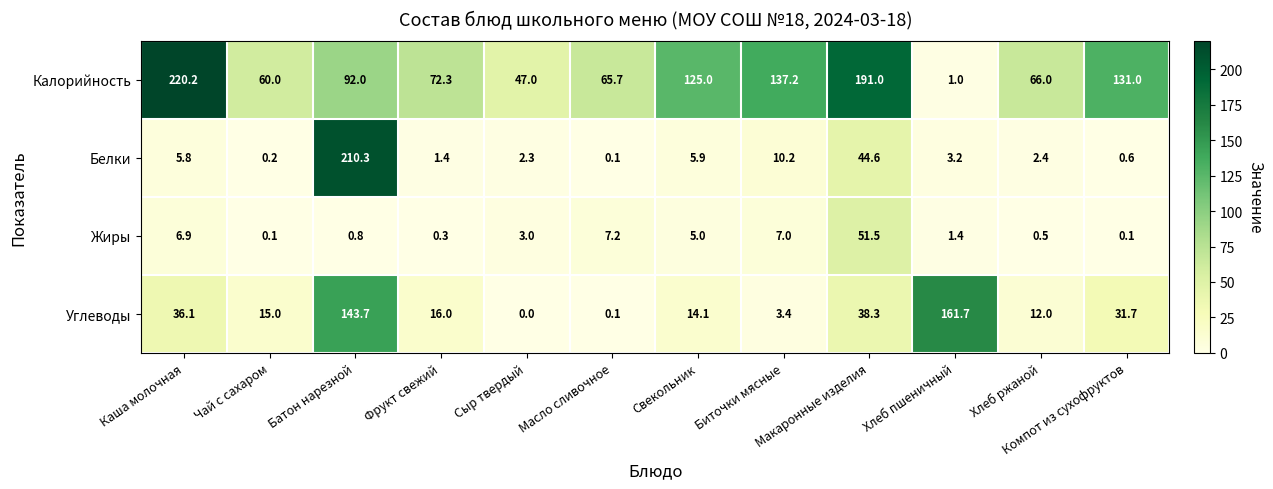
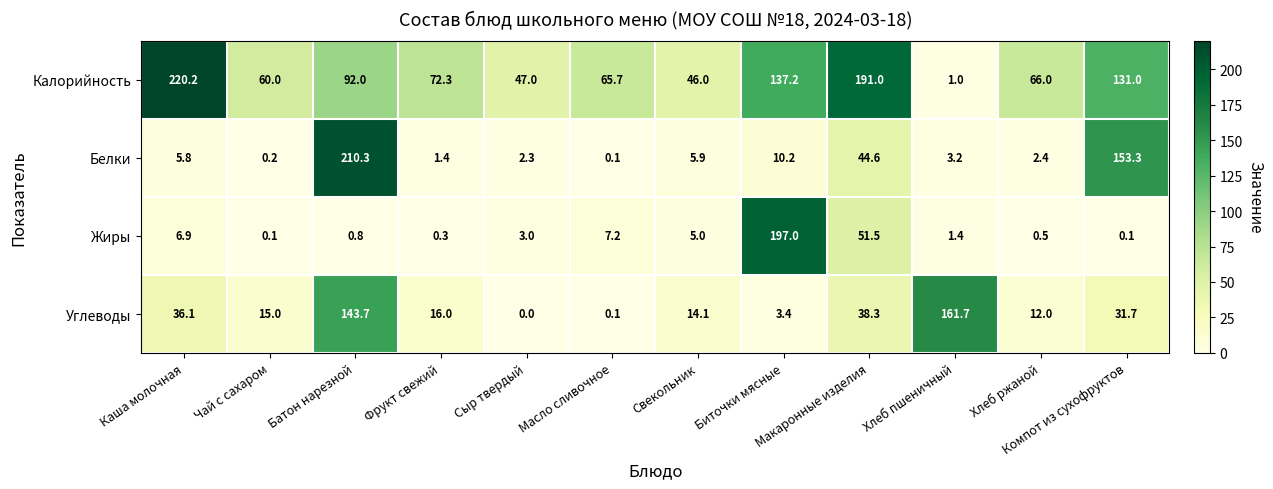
  {
    "Калорийность": {
      "Каша молочная": 220.2,
      "Чай с сахаром": 60.0,
      "Батон нарезной": 92.0,
      "Фрукт свежий": 72.3,
      "Сыр твердый": 47.0,
      "Масло сливочное": 65.7,
-     "Свекольник": 125.0,
+     "Свекольник": 46.0,
      "Биточки мясные": 137.2,
      "Макаронные изделия": 191.0,
      "Хлеб пшеничный": 1.0,
      "Хлеб ржаной": 66.0,
      "Компот из сухофруктов": 131.0
    },
    "Белки": {
      "Каша молочная": 5.8,
      "Чай с сахаром": 0.2,
      "Батон нарезной": 210.3,
      "Фрукт свежий": 1.4,
      "Сыр твердый": 2.3,
      "Масло сливочное": 0.1,
      "Свекольник": 5.9,
      "Биточки мясные": 10.2,
      "Макаронные изделия": 44.6,
      "Хлеб пшеничный": 3.2,
      "Хлеб ржаной": 2.4,
-     "Компот из сухофруктов": 0.6
+     "Компот из сухофруктов": 153.3
    },
    "Жиры": {
      "Каша молочная": 6.9,
      "Чай с сахаром": 0.1,
      "Батон нарезной": 0.8,
      "Фрукт свежий": 0.3,
      "Сыр твердый": 3.0,
      "Масло сливочное": 7.2,
      "Свекольник": 5.0,
-     "Биточки мясные": 7.0,
+     "Биточки мясные": 197.0,
      "Макаронные изделия": 51.5,
      "Хлеб пшеничный": 1.4,
      "Хлеб ржаной": 0.5,
      "Компот из сухофруктов": 0.1
    },
    "Углеводы": {
      "Каша молочная": 36.1,
      "Чай с сахаром": 15.0,
      "Батон нарезной": 143.7,
      "Фрукт свежий": 16.0,
      "Сыр твердый": 0.0,
      "Масло сливочное": 0.1,
      "Свекольник": 14.1,
      "Биточки мясные": 3.4,
      "Макаронные изделия": 38.3,
      "Хлеб пшеничный": 161.7,
      "Хлеб ржаной": 12.0,
      "Компот из сухофруктов": 31.7
    }
  }
